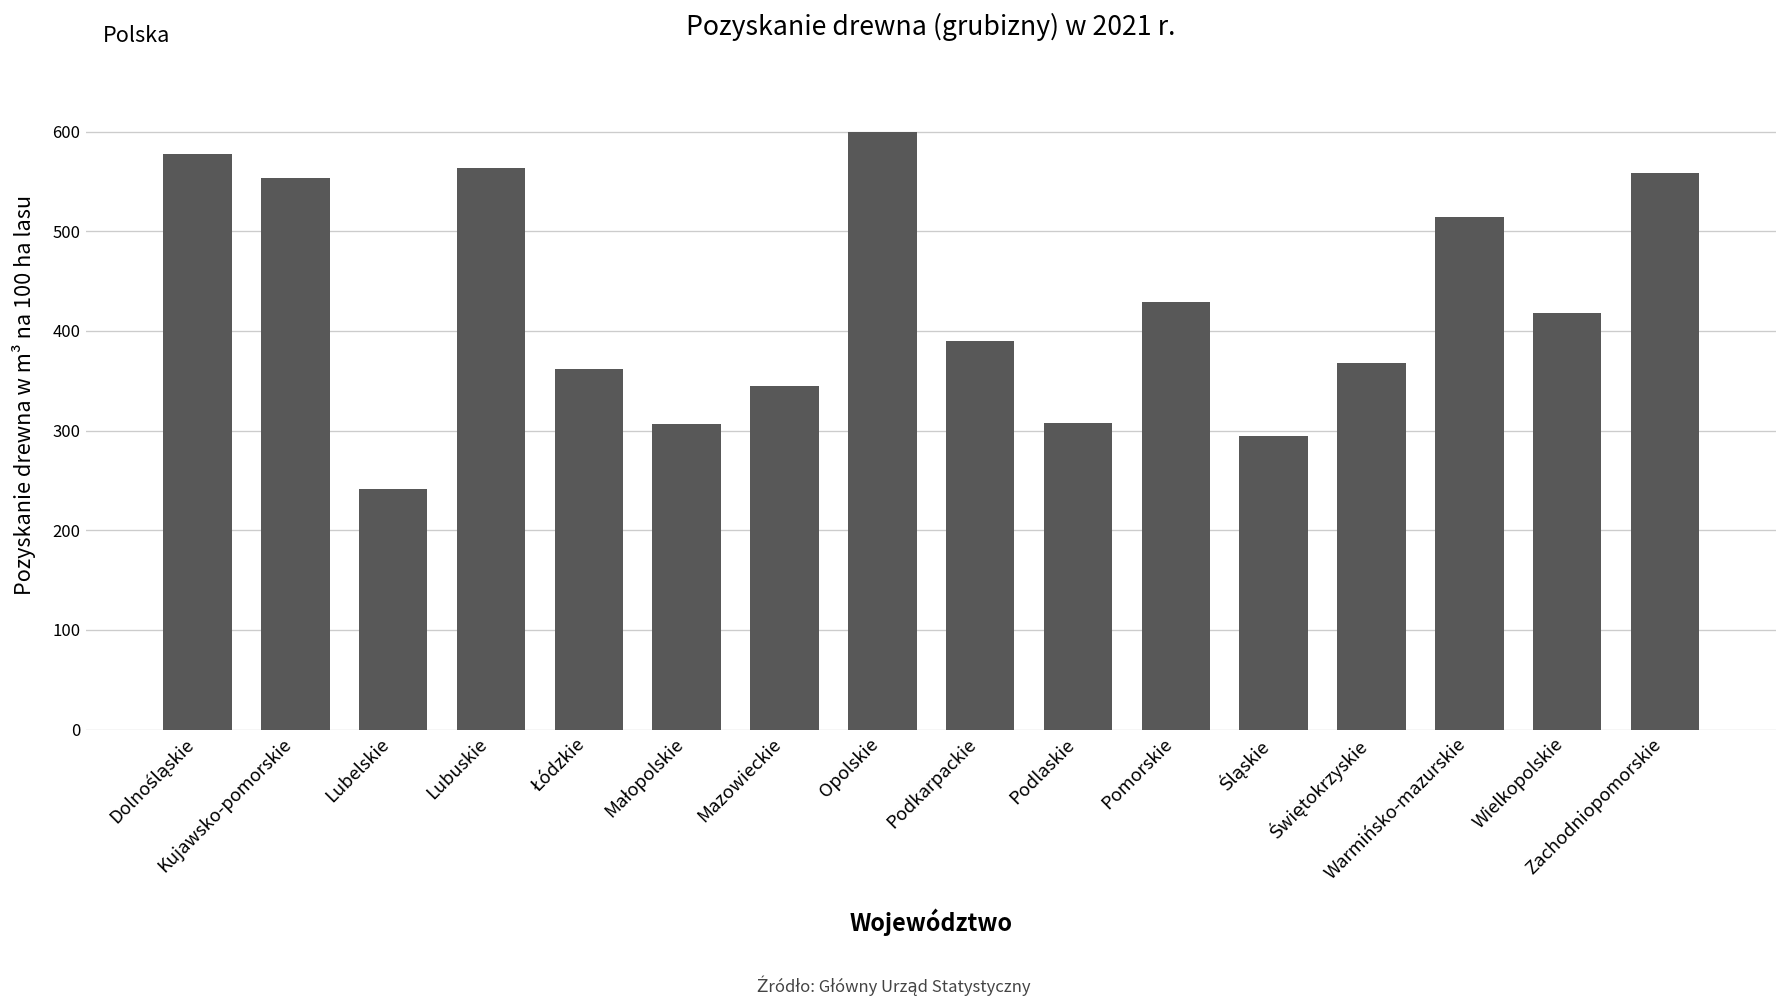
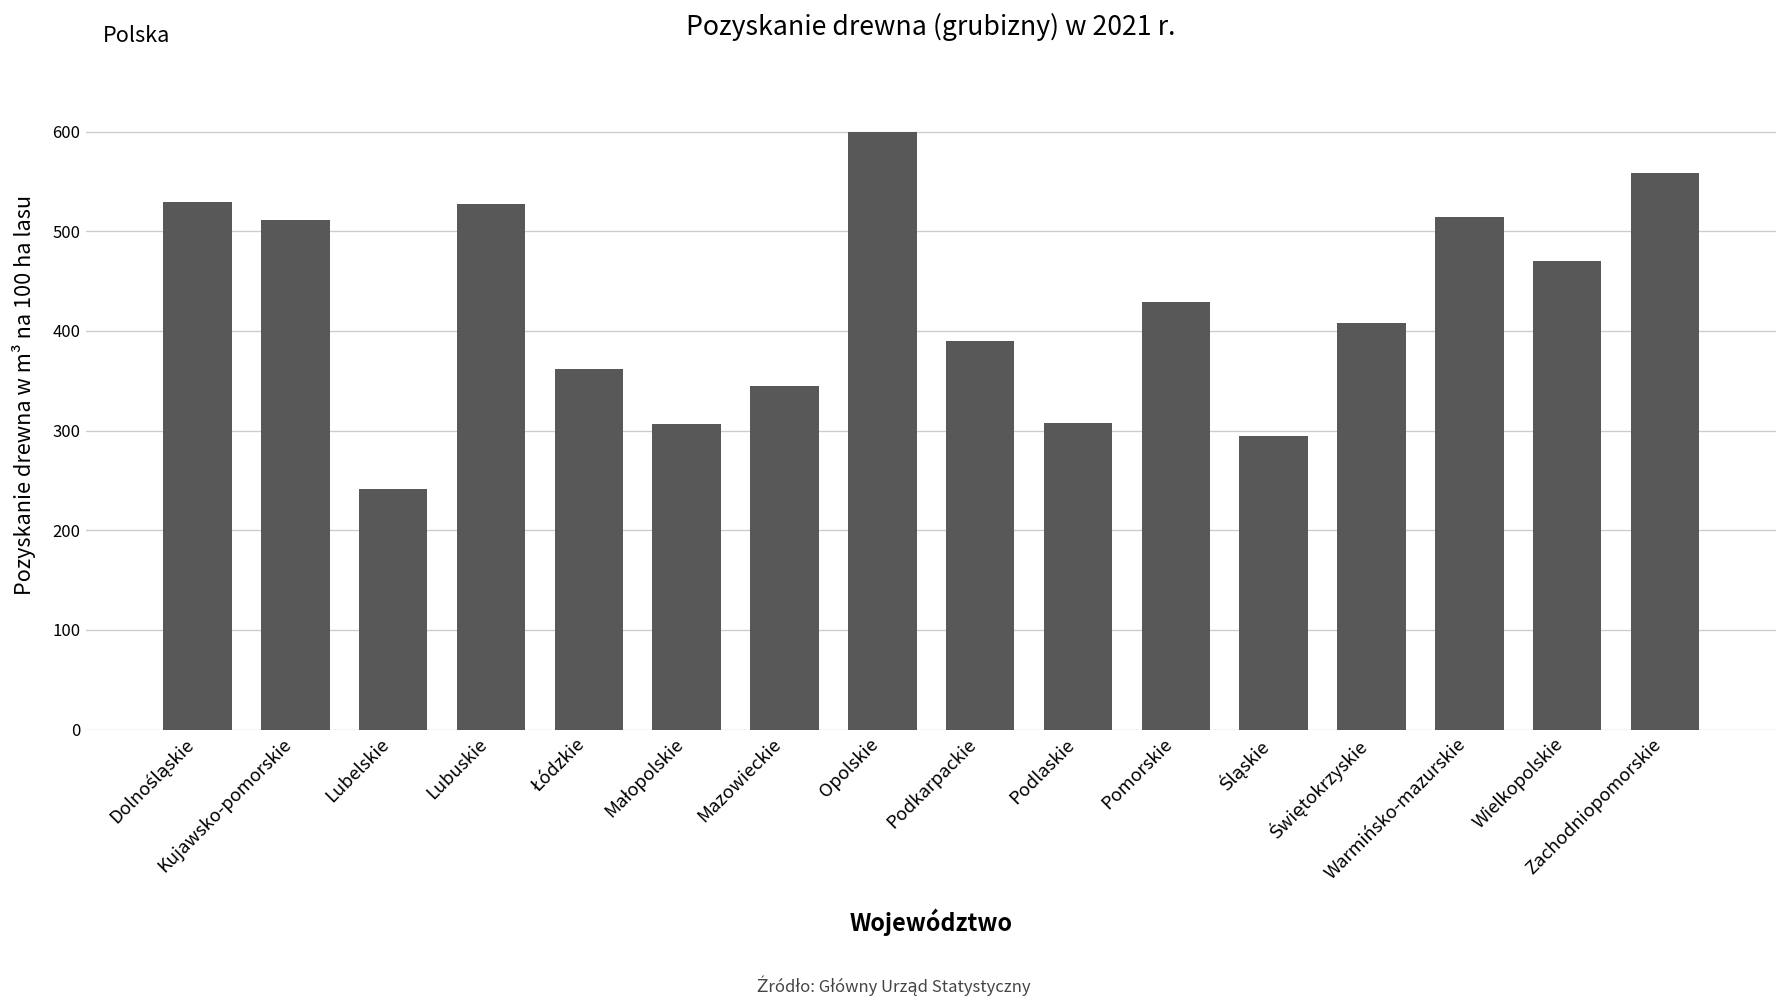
  {
-   "Dolnośląskie": 580,
-   "Kujawsko-pomorskie": 550,
+   "Dolnośląskie": 530,
+   "Kujawsko-pomorskie": 510,
    "Lubelskie": 240,
-   "Lubuskie": 560,
+   "Lubuskie": 530,
    "Łódzkie": 360,
    "Małopolskie": 310,
    "Mazowieckie": 340,
    "Opolskie": 600,
    "Podkarpackie": 390,
    "Podlaskie": 310,
    "Pomorskie": 430,
    "Śląskie": 290,
-   "Świętokrzyskie": 370,
+   "Świętokrzyskie": 410,
    "Warmińsko-mazurskie": 510,
-   "Wielkopolskie": 420,
+   "Wielkopolskie": 470,
    "Zachodniopomorskie": 560
  }
